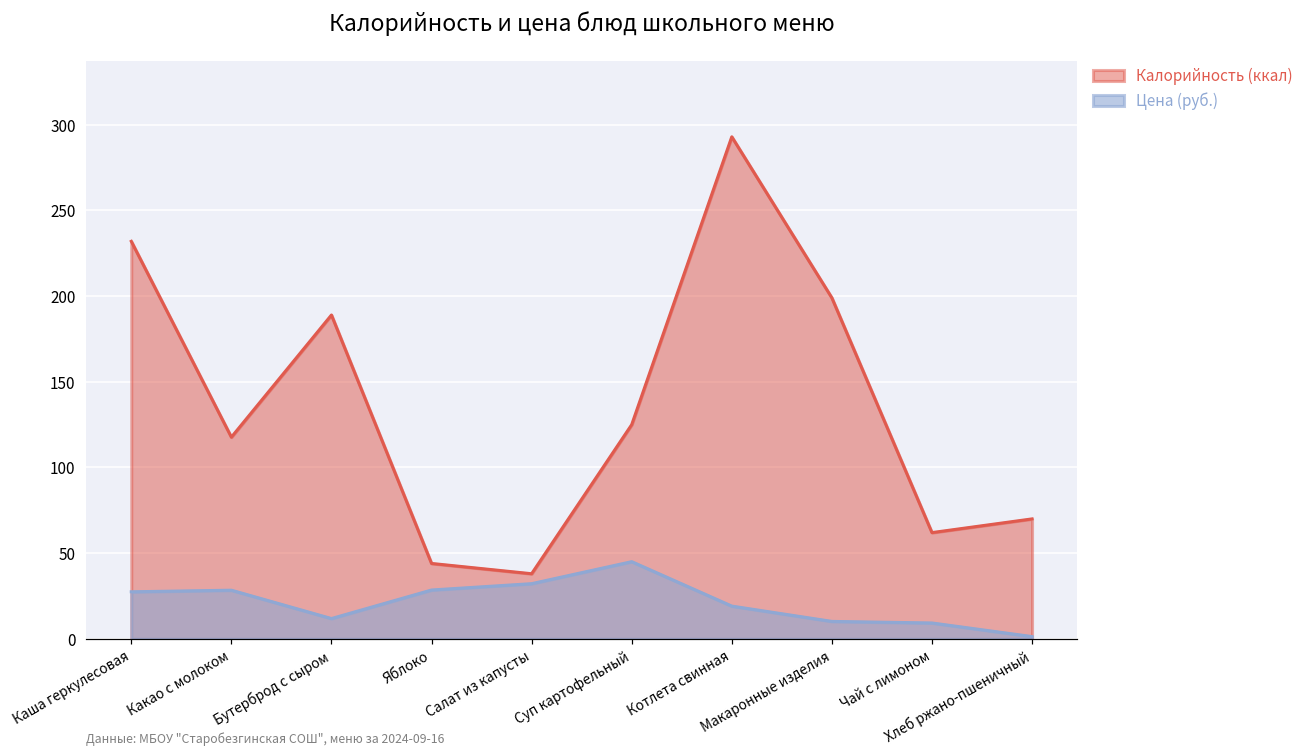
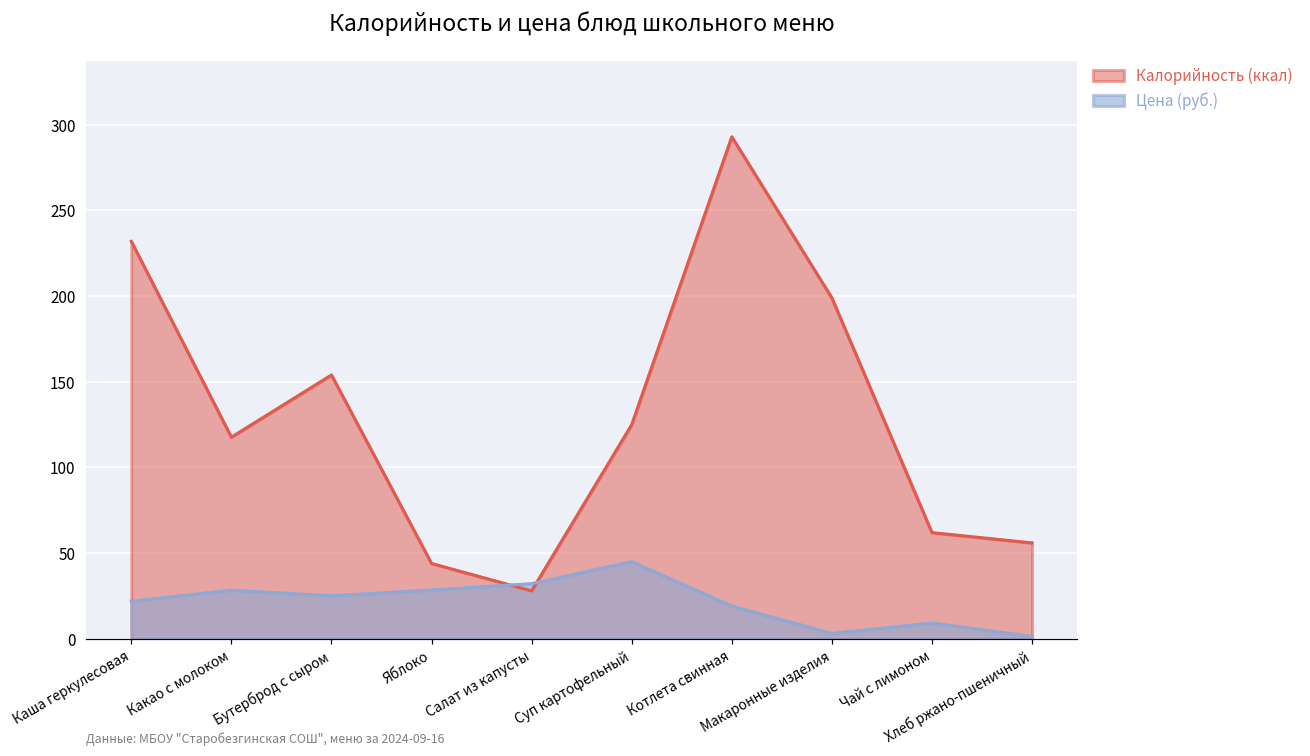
  {
    "Калорийность (ккал)": {
      "Каша геркулесовая": 232,
      "Какао с молоком": 118,
-     "Бутерброд с сыром": 189,
+     "Бутерброд с сыром": 154,
      "Яблоко": 44,
-     "Салат из капусты": 38,
+     "Салат из капусты": 28,
      "Суп картофельный": 125,
      "Котлета свинная": 293,
      "Макаронные изделия": 199,
      "Чай с лимоном": 62,
-     "Хлеб ржано-пшеничный": 70
+     "Хлеб ржано-пшеничный": 56
    },
    "Цена (руб.)": {
-     "Каша геркулесовая": 27,
+     "Каша геркулесовая": 22,
      "Какао с молоком": 28,
-     "Бутерброд с сыром": 12,
+     "Бутерброд с сыром": 25,
      "Яблоко": 29,
      "Салат из капусты": 32,
      "Суп картофельный": 45,
      "Котлета свинная": 19,
-     "Макаронные изделия": 10,
+     "Макаронные изделия": 3,
      "Чай с лимоном": 9,
      "Хлеб ржано-пшеничный": 1
    }
  }
